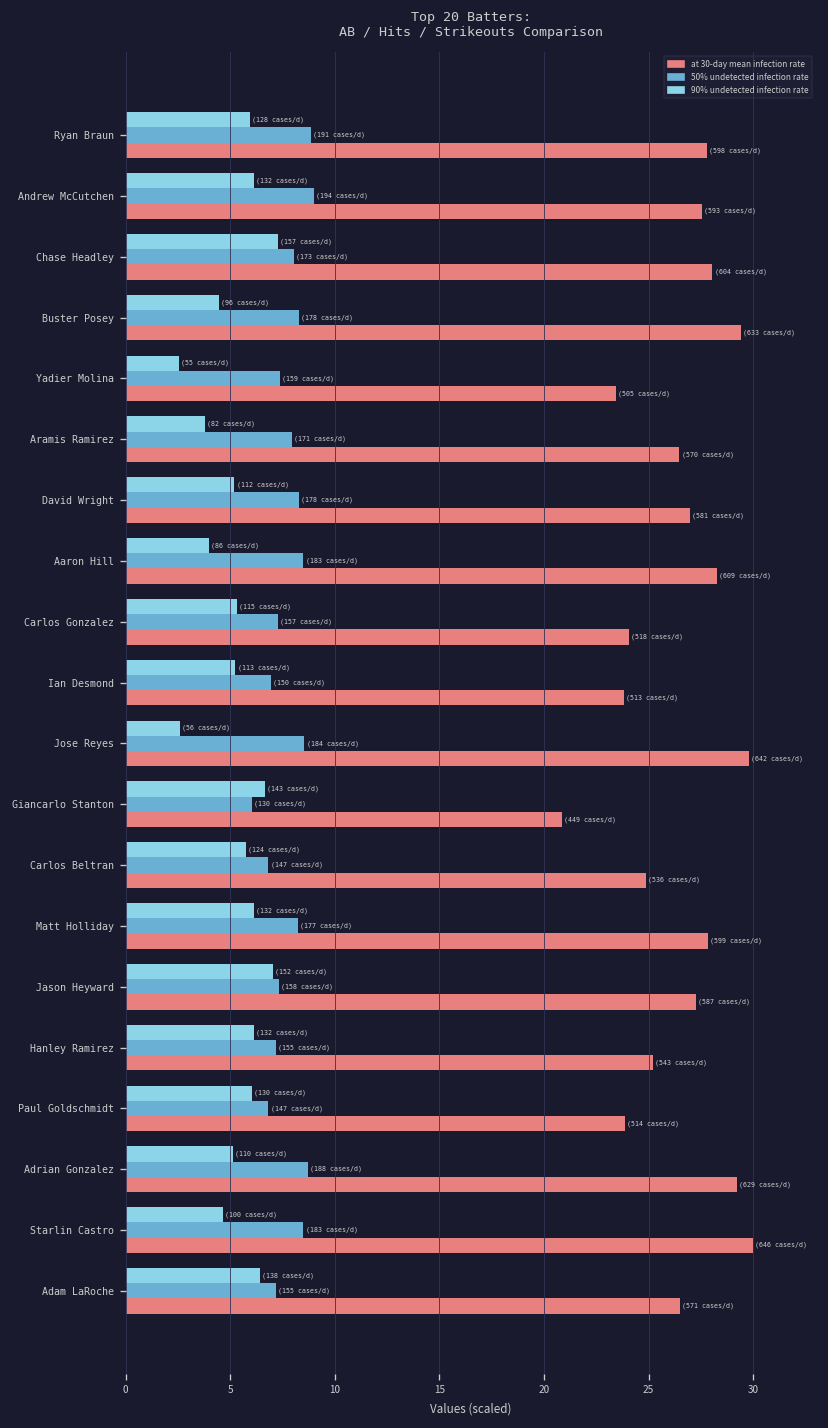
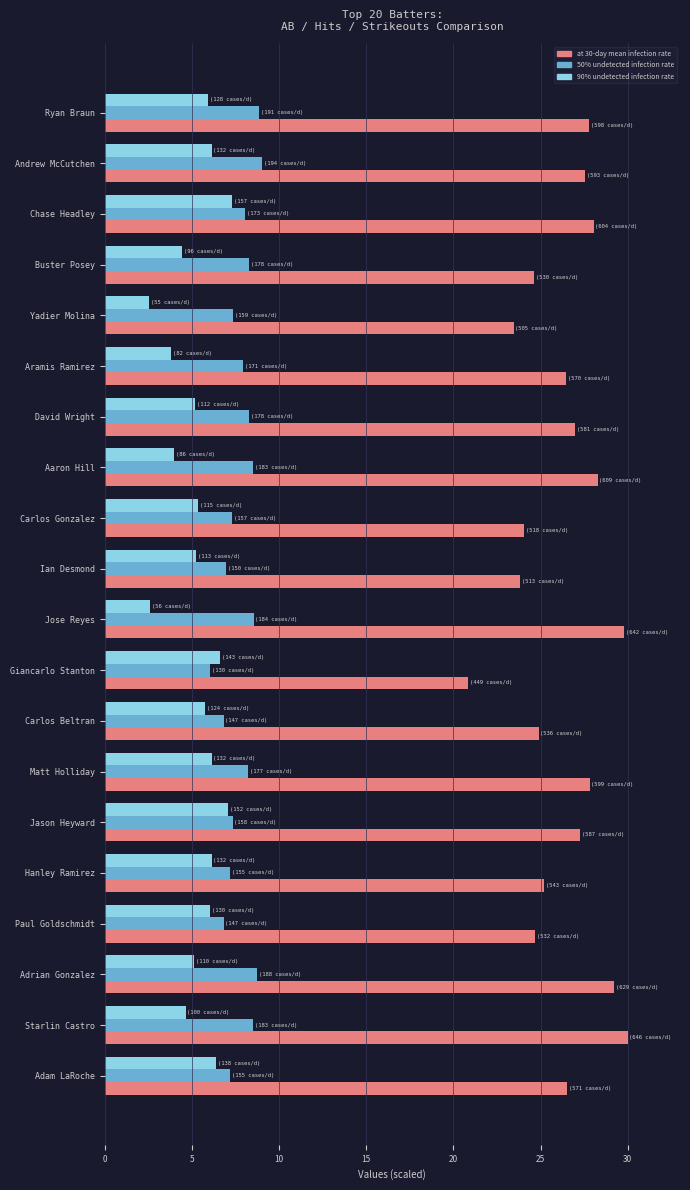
  {
    "at 30-day mean infection rate": {
-     "Buster Posey": "(633 cases/d)",
-     "Paul Goldschmidt": "(514 cases/d)"
+     "Buster Posey": "(530 cases/d)",
+     "Paul Goldschmidt": "(532 cases/d)"
    }
  }
